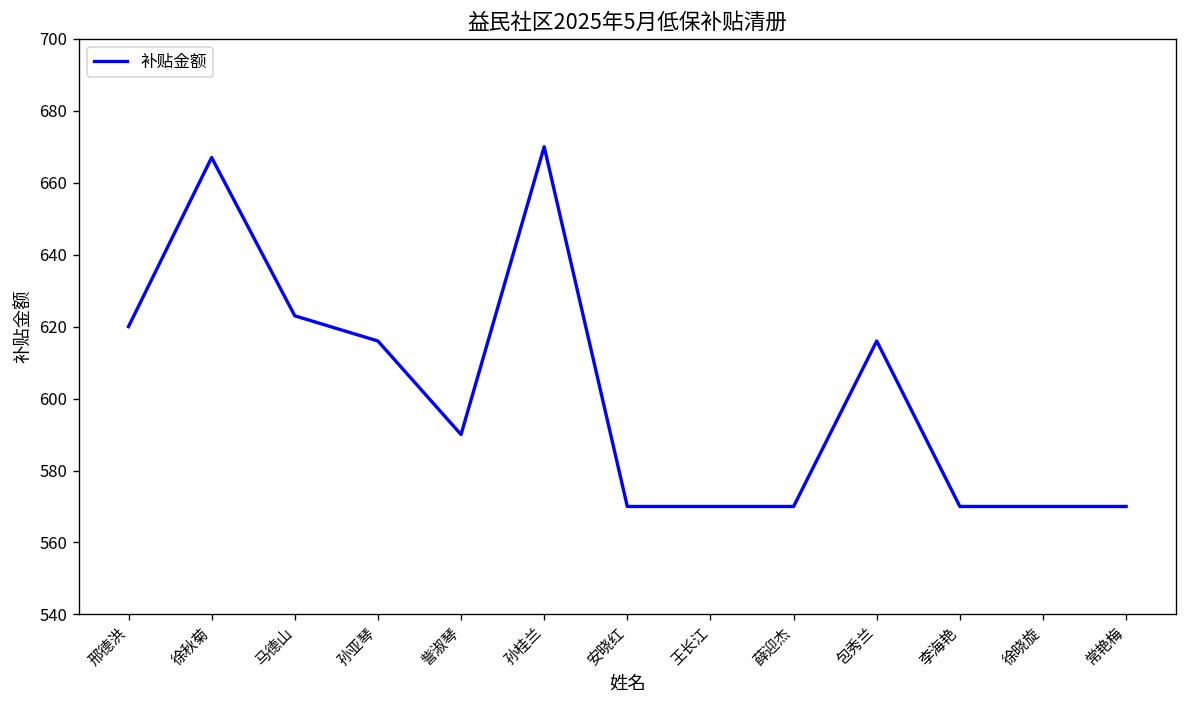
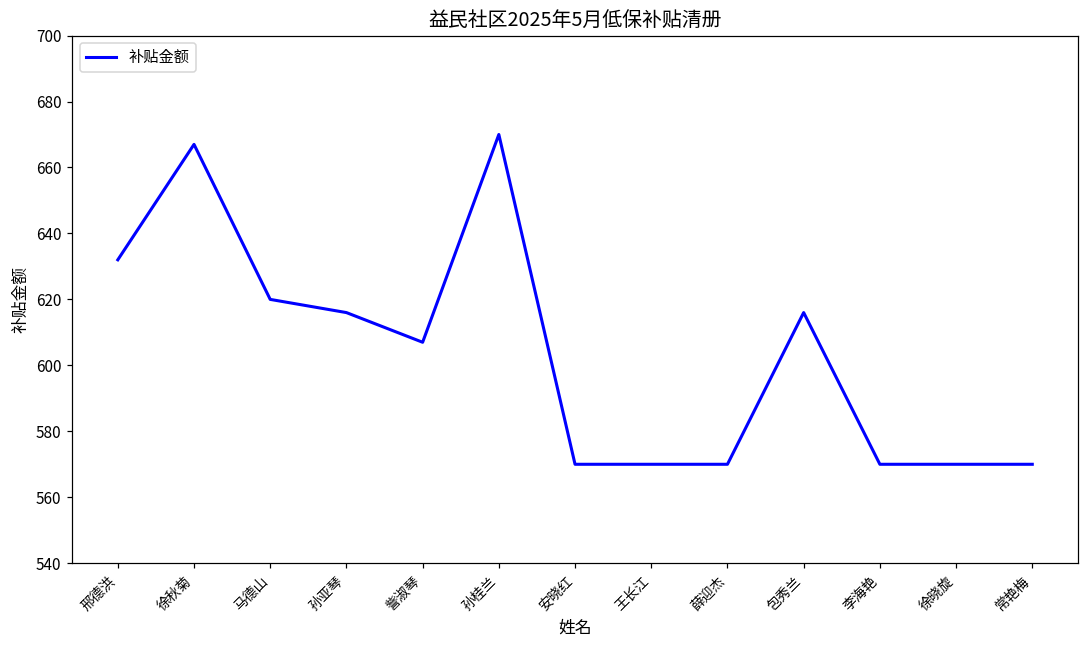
  {
-   "邢德洪": 620,
+   "邢德洪": 632,
    "徐秋菊": 667,
-   "马德山": 623,
+   "马德山": 620,
    "孙亚琴": 616,
-   "訾淑琴": 590,
+   "訾淑琴": 607,
    "孙桂兰": 670,
    "安晓红": 570,
    "王长江": 570,
    "薛迎杰": 570,
    "包秀兰": 616,
    "李海艳": 570,
    "徐晓旋": 570,
    "常艳梅": 570
  }
